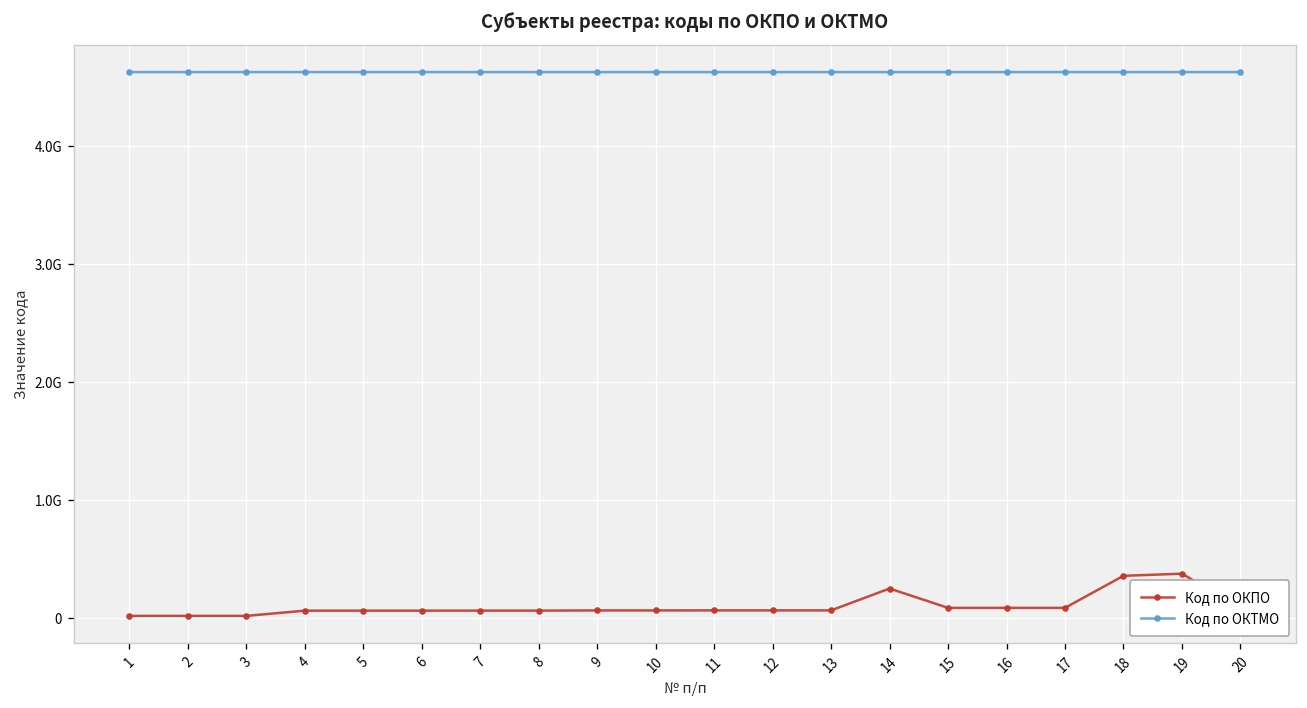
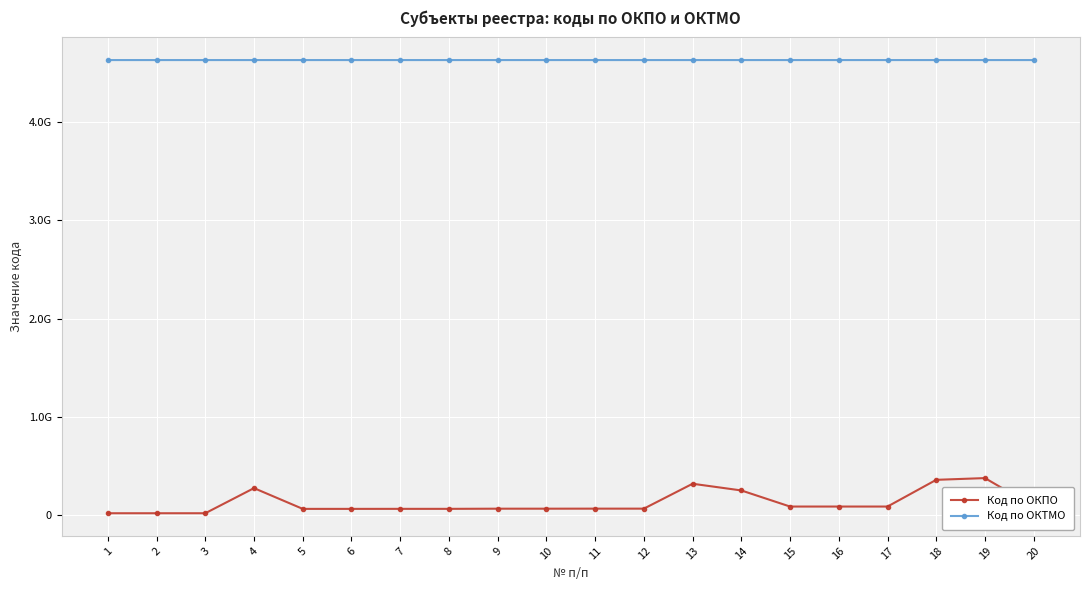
  {
    "Код по ОКПО": {
      "1": 0,
      "2": 0,
      "3": 0,
-     "4": 100000000,
+     "4": 300000000,
      "5": 100000000,
      "6": 100000000,
      "7": 100000000,
      "8": 100000000,
      "9": 100000000,
      "10": 100000000,
      "11": 100000000,
      "12": 100000000,
-     "13": 100000000,
+     "13": 300000000,
      "14": 300000000,
      "15": 100000000,
      "16": 100000000,
      "17": 100000000,
      "18": 400000000,
      "19": 400000000
    },
    "Код по ОКТМО": {
      "1": 4600000000,
      "2": 4600000000,
      "3": 4600000000,
      "4": 4600000000,
      "5": 4600000000,
      "6": 4600000000,
      "7": 4600000000,
      "8": 4600000000,
      "9": 4600000000,
      "10": 4600000000,
      "11": 4600000000,
      "12": 4600000000,
      "13": 4600000000,
      "14": 4600000000,
      "15": 4600000000,
      "16": 4600000000,
      "17": 4600000000,
      "18": 4600000000,
      "19": 4600000000,
      "20": 4600000000
    }
  }
